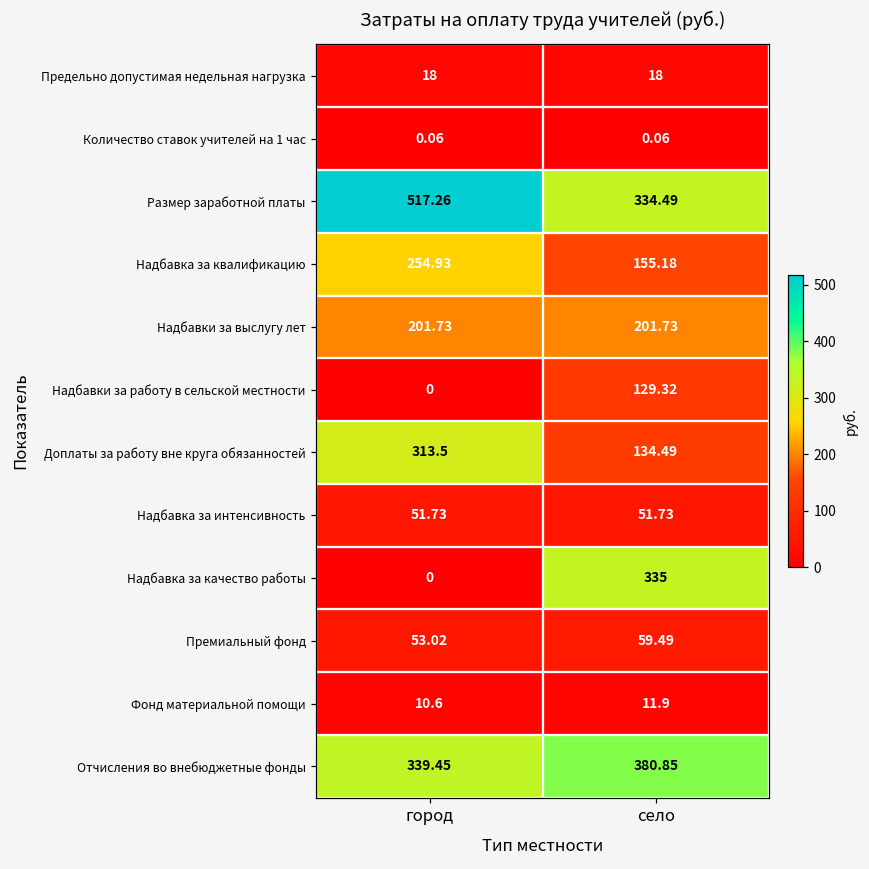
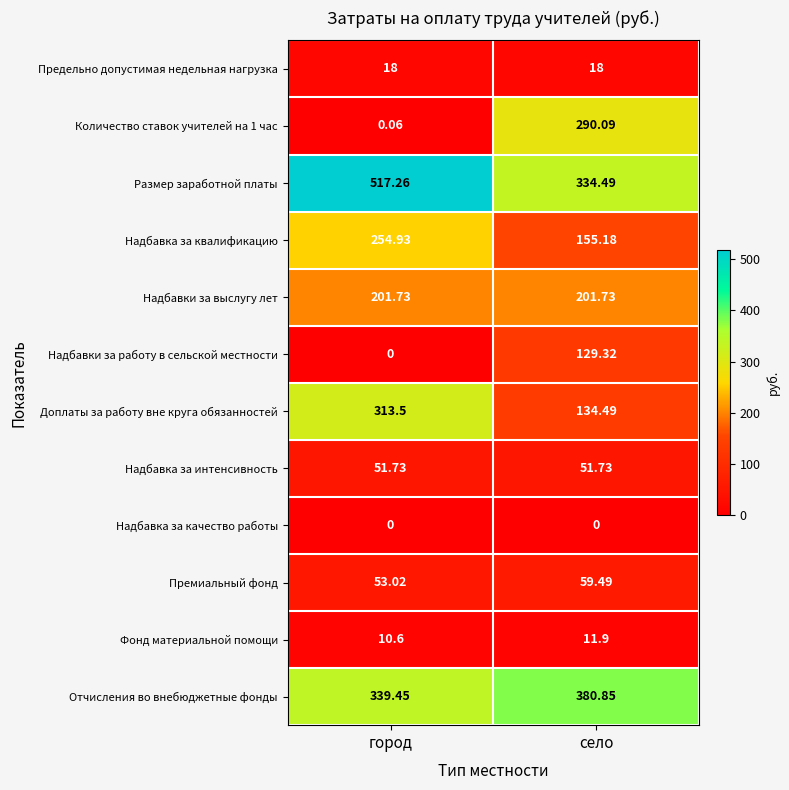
  {
    "Предельно допустимая недельная нагрузка": {
      "город": 18,
      "село": 18
    },
    "Количество ставок учителей на 1 час": {
      "город": 0.06,
-     "село": 0.06
+     "село": 290.09
    },
    "Размер заработной платы": {
      "город": 517.26,
      "село": 334.49
    },
    "Надбавка за квалификацию": {
      "город": 254.93,
      "село": 155.18
    },
    "Надбавки за выслугу лет": {
      "город": 201.73,
      "село": 201.73
    },
    "Надбавки за работу в сельской местности": {
      "город": 0,
      "село": 129.32
    },
    "Доплаты за работу вне круга обязанностей": {
      "город": 313.5,
      "село": 134.49
    },
    "Надбавка за интенсивность": {
      "город": 51.73,
      "село": 51.73
    },
    "Надбавка за качество работы": {
      "город": 0,
-     "село": 335
+     "село": 0
    },
    "Премиальный фонд": {
      "город": 53.02,
      "село": 59.49
    },
    "Фонд материальной помощи": {
      "город": 10.6,
      "село": 11.9
    },
    "Отчисления во внебюджетные фонды": {
      "город": 339.45,
      "село": 380.85
    }
  }
